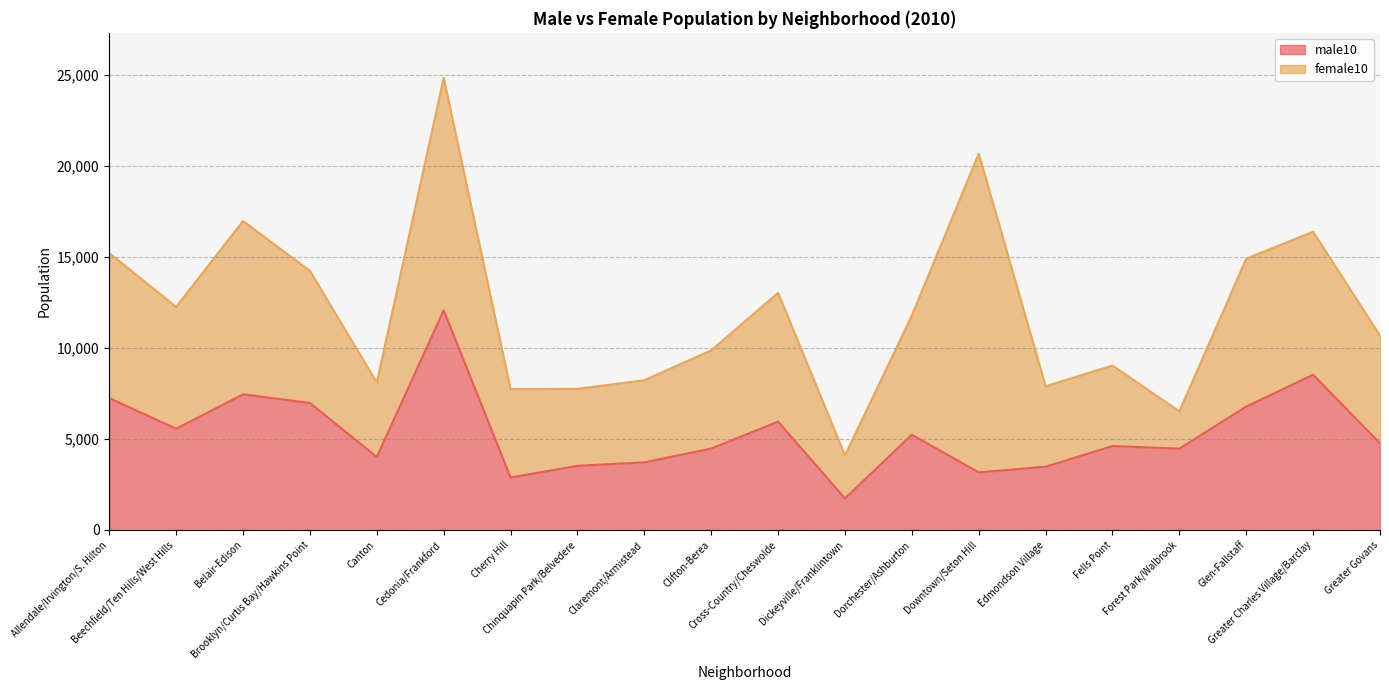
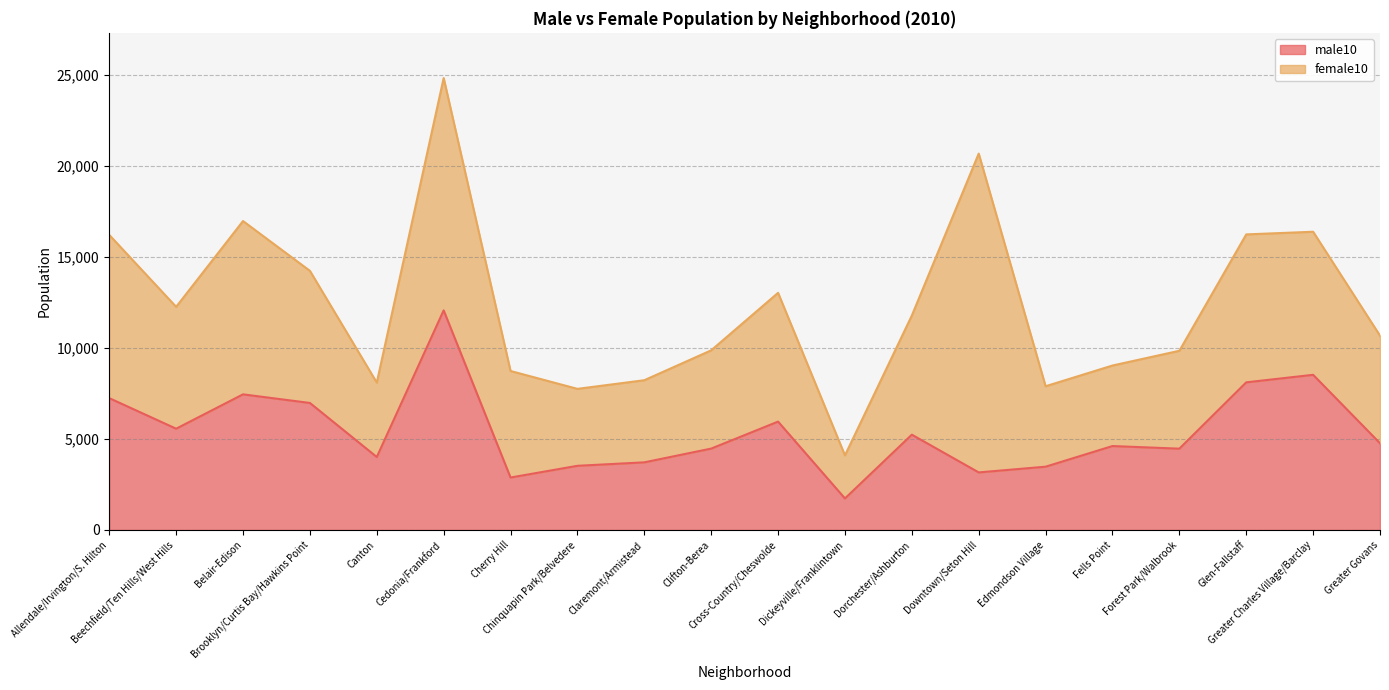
  {
    "male10": {
      "Allendale/Irvington/S. Hilton": "7,200",
      "Beechfield/Ten Hills/West Hills": "5,600",
      "Belair-Edison": "7,500",
      "Brooklyn/Curtis Bay/Hawkins Point": "7,000",
      "Canton": "4,000",
      "Cedonia/Frankford": "12,100",
      "Cherry Hill": "2,900",
      "Chinquapin Park/Belvedere": "3,500",
      "Claremont/Armistead": "3,700",
      "Clifton-Berea": "4,500",
      "Cross-Country/Cheswolde": "6,000",
      "Dickeyville/Franklintown": "1,700",
      "Dorchester/Ashburton": "5,200",
      "Downtown/Seton Hill": "3,200",
      "Edmondson Village": "3,500",
      "Fells Point": "4,600",
      "Forest Park/Walbrook": "4,500",
-     "Glen-Fallstaff": "6,800",
+     "Glen-Fallstaff": "8,100",
      "Greater Charles Village/Barclay": "8,500",
      "Greater Govans": "4,800"
    },
    "female10": {
-     "Allendale/Irvington/S. Hilton": "8,000",
+     "Allendale/Irvington/S. Hilton": "9,000",
      "Beechfield/Ten Hills/West Hills": "6,700",
      "Belair-Edison": "9,500",
      "Brooklyn/Curtis Bay/Hawkins Point": "7,300",
      "Canton": "4,100",
      "Cedonia/Frankford": "12,800",
-     "Cherry Hill": "4,900",
+     "Cherry Hill": "5,900",
      "Chinquapin Park/Belvedere": "4,200",
      "Claremont/Armistead": "4,500",
      "Clifton-Berea": "5,400",
      "Cross-Country/Cheswolde": "7,100",
      "Dickeyville/Franklintown": "2,400",
      "Dorchester/Ashburton": "6,500",
      "Downtown/Seton Hill": "17,500",
      "Edmondson Village": "4,400",
      "Fells Point": "4,400",
-     "Forest Park/Walbrook": "2,000",
+     "Forest Park/Walbrook": "5,400",
      "Glen-Fallstaff": "8,100",
      "Greater Charles Village/Barclay": "7,900",
      "Greater Govans": "5,900"
    }
  }
